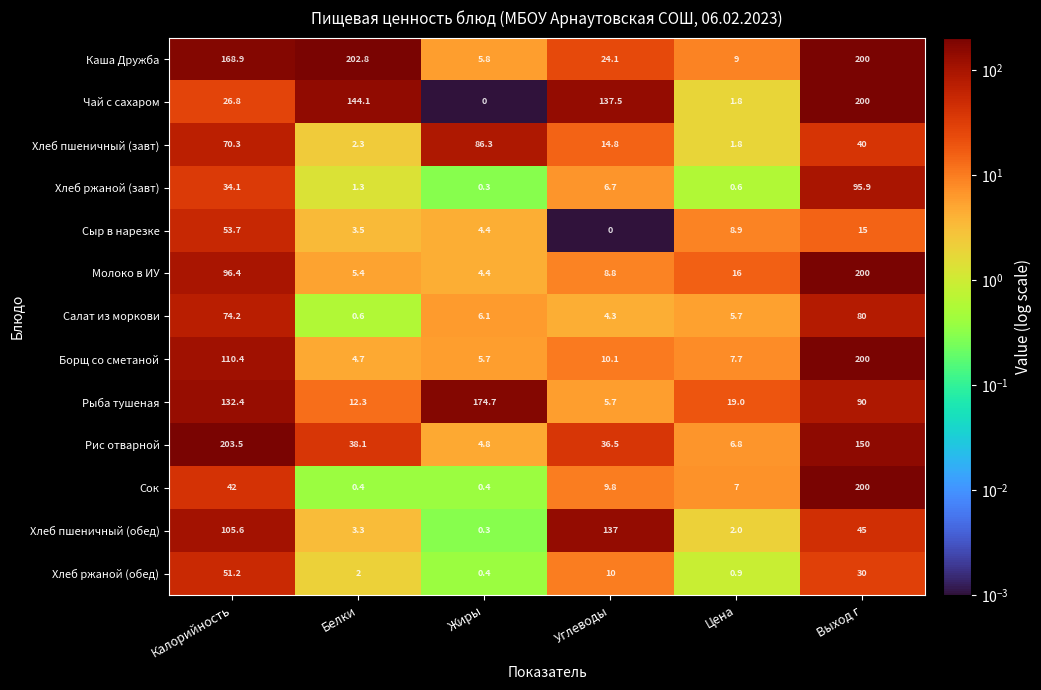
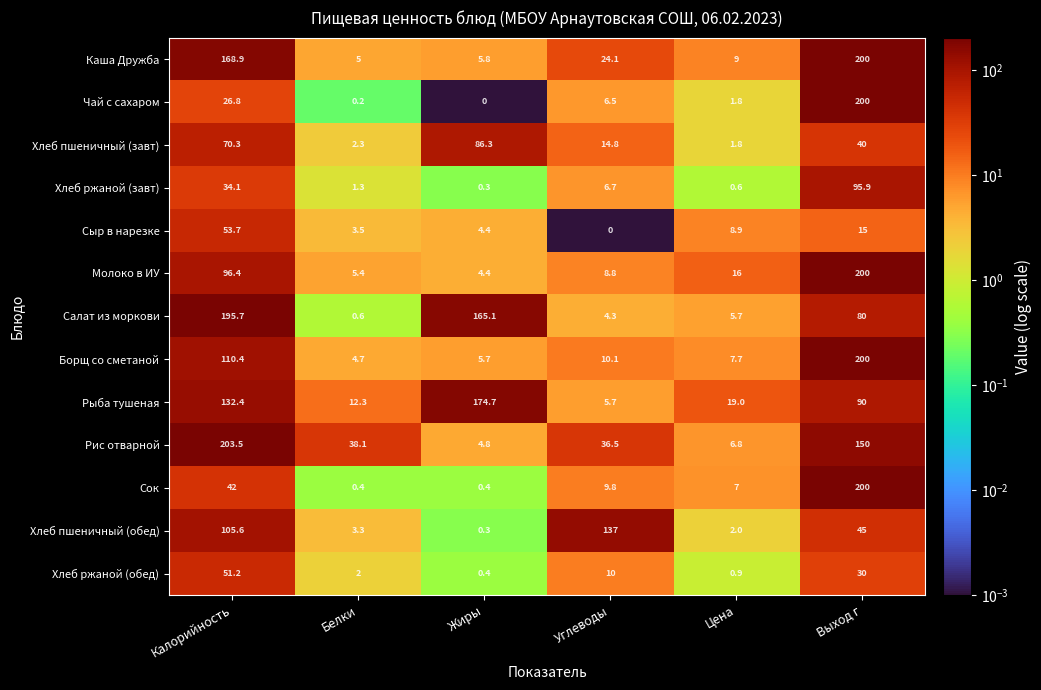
  {
    "Каша Дружба": {
      "Калорийность": 168.9,
-     "Белки": 202.8,
+     "Белки": 5,
      "Жиры": 5.8,
      "Углеводы": 24.1,
      "Цена": 9,
      "Выход г": 200
    },
    "Чай с сахаром": {
      "Калорийность": 26.8,
-     "Белки": 144.1,
+     "Белки": 0.2,
      "Жиры": 0,
-     "Углеводы": 137.5,
+     "Углеводы": 6.5,
      "Цена": 1.8,
      "Выход г": 200
    },
    "Хлеб пшеничный (завт)": {
      "Калорийность": 70.3,
      "Белки": 2.3,
      "Жиры": 86.3,
      "Углеводы": 14.8,
      "Цена": 1.8,
      "Выход г": 40
    },
    "Хлеб ржаной (завт)": {
      "Калорийность": 34.1,
      "Белки": 1.3,
      "Жиры": 0.3,
      "Углеводы": 6.7,
      "Цена": 0.6,
      "Выход г": 95.9
    },
    "Сыр в нарезке": {
      "Калорийность": 53.7,
      "Белки": 3.5,
      "Жиры": 4.4,
      "Углеводы": 0,
      "Цена": 8.9,
      "Выход г": 15
    },
    "Молоко в ИУ": {
      "Калорийность": 96.4,
      "Белки": 5.4,
      "Жиры": 4.4,
      "Углеводы": 8.8,
      "Цена": 16,
      "Выход г": 200
    },
    "Салат из моркови": {
-     "Калорийность": 74.2,
+     "Калорийность": 195.7,
      "Белки": 0.6,
-     "Жиры": 6.1,
+     "Жиры": 165.1,
      "Углеводы": 4.3,
      "Цена": 5.7,
      "Выход г": 80
    },
    "Борщ со сметаной": {
      "Калорийность": 110.4,
      "Белки": 4.7,
      "Жиры": 5.7,
      "Углеводы": 10.1,
      "Цена": 7.7,
      "Выход г": 200
    },
    "Рыба тушеная": {
      "Калорийность": 132.4,
      "Белки": 12.3,
      "Жиры": 174.7,
      "Углеводы": 5.7,
      "Цена": 19.0,
      "Выход г": 90
    },
    "Рис отварной": {
      "Калорийность": 203.5,
      "Белки": 38.1,
      "Жиры": 4.8,
      "Углеводы": 36.5,
      "Цена": 6.8,
      "Выход г": 150
    },
    "Сок": {
      "Калорийность": 42,
      "Белки": 0.4,
      "Жиры": 0.4,
      "Углеводы": 9.8,
      "Цена": 7,
      "Выход г": 200
    },
    "Хлеб пшеничный (обед)": {
      "Калорийность": 105.6,
      "Белки": 3.3,
      "Жиры": 0.3,
      "Углеводы": 137,
      "Цена": 2.0,
      "Выход г": 45
    },
    "Хлеб ржаной (обед)": {
      "Калорийность": 51.2,
      "Белки": 2,
      "Жиры": 0.4,
      "Углеводы": 10,
      "Цена": 0.9,
      "Выход г": 30
    }
  }
